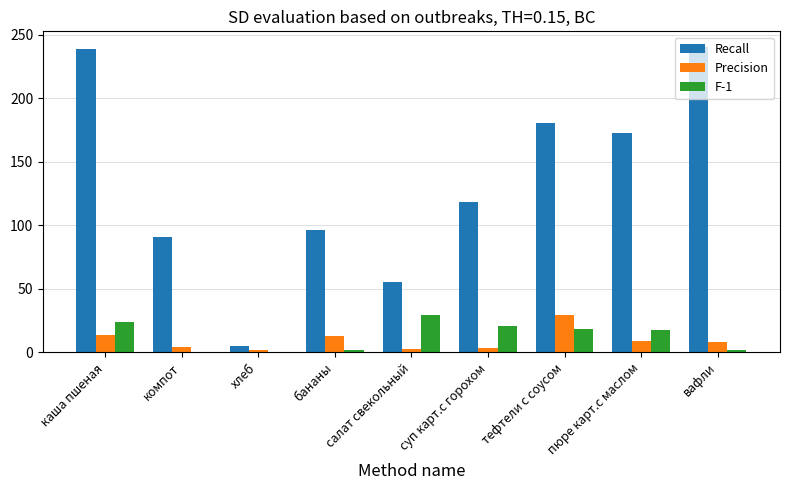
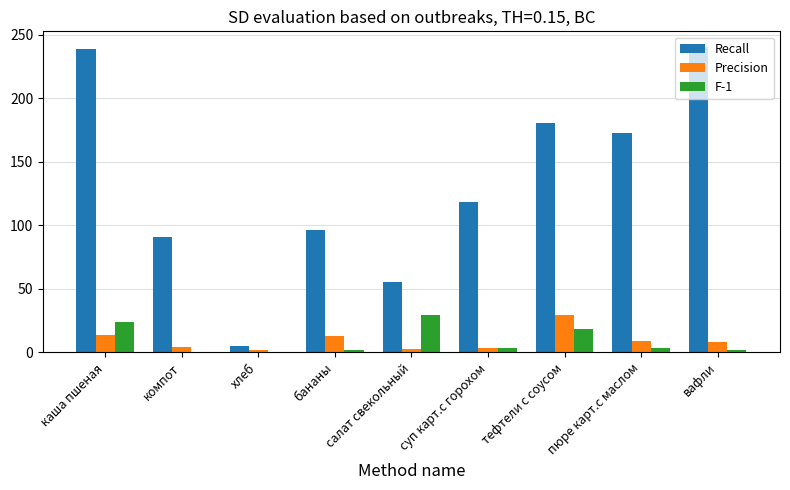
  {
    "Recall": {
      "каша пшеная": 239,
      "компот": 91,
      "хлеб": 5,
      "бананы": 96,
      "салат свекольный": 56,
      "суп карт.с горохом": 119,
      "тефтели с соусом": 181,
      "пюре карт.с маслом": 173
    },
    "Precision": {
      "каша пшеная": 14,
      "компот": 4,
      "бананы": 13,
      "салат свекольный": 2,
      "суп карт.с горохом": 4,
      "тефтели с соусом": 30,
      "пюре карт.с маслом": 9,
      "вафли": 8
    },
    "F-1": {
      "каша пшеная": 24,
      "салат свекольный": 30,
-     "суп карт.с горохом": 20,
+     "суп карт.с горохом": 3,
      "тефтели с соусом": 19,
-     "пюре карт.с маслом": 17
+     "пюре карт.с маслом": 3
    }
  }
